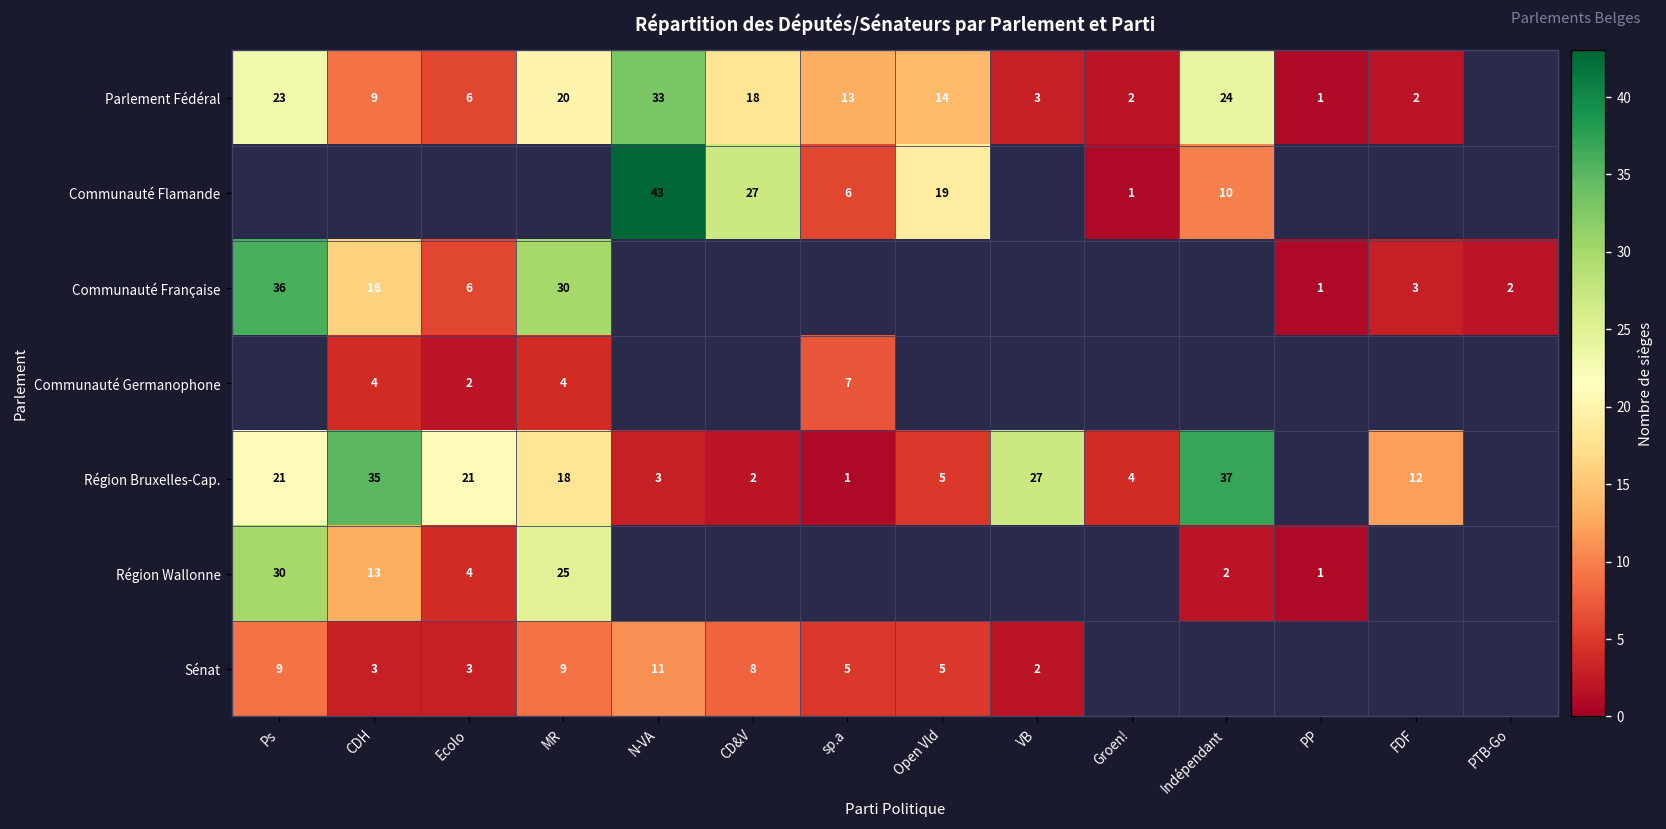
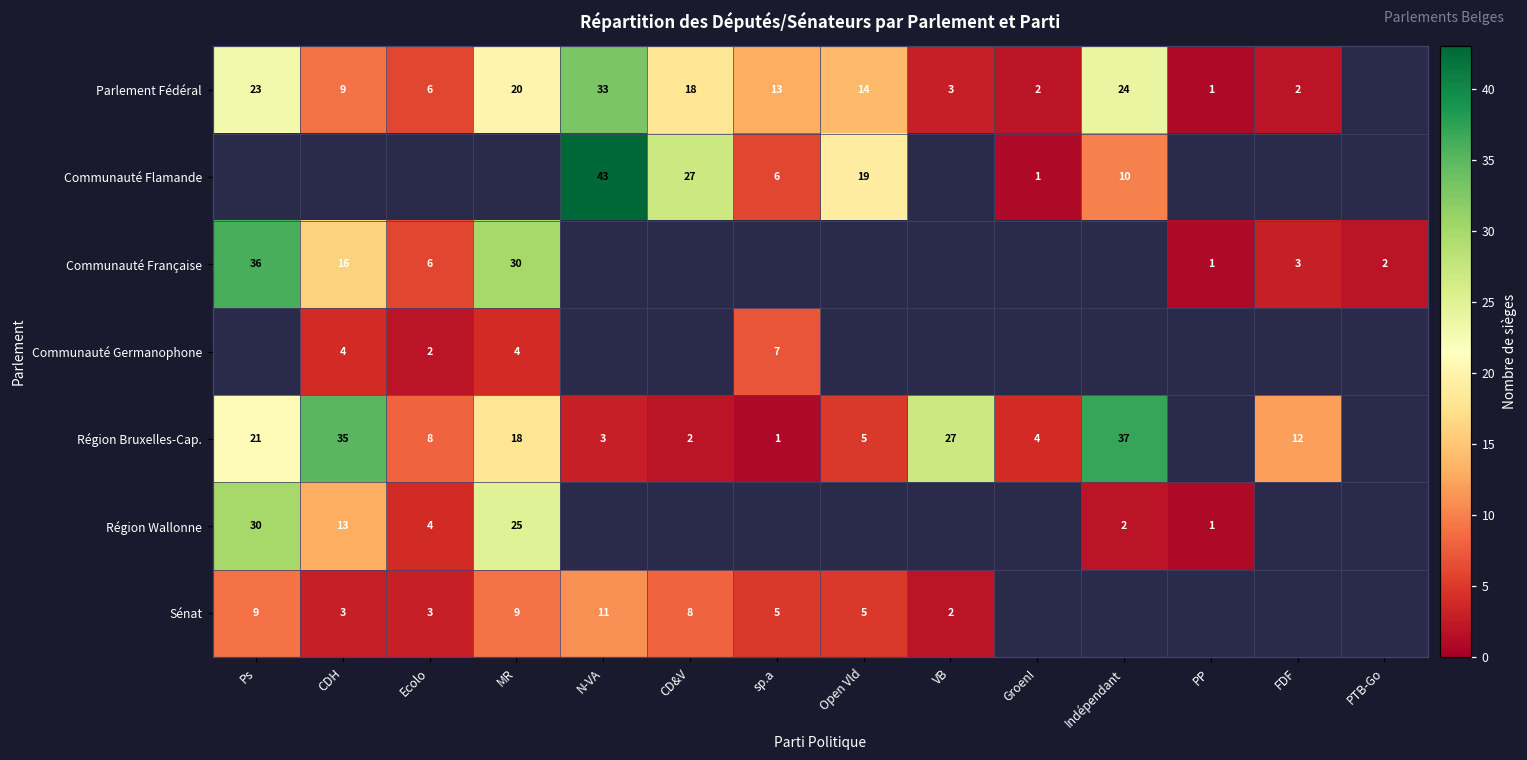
  {
    "Parlement Fédéral": {
      "Ps": 23,
      "CDH": 9,
      "Ecolo": 6,
      "MR": 20,
      "N-VA": 33,
      "CD&V": 18,
      "sp.a": 13,
      "Open Vld": 14,
      "VB": 3,
      "Groen!": 2,
      "Indépendant": 24,
      "PP": 1,
      "FDF": 2
    },
    "Communauté Flamande": {
      "N-VA": 43,
      "CD&V": 27,
      "sp.a": 6,
      "Open Vld": 19,
      "Groen!": 1,
      "Indépendant": 10
    },
    "Communauté Française": {
      "Ps": 36,
      "CDH": 16,
      "Ecolo": 6,
      "MR": 30,
      "PP": 1,
      "FDF": 3,
      "PTB-Go": 2
    },
    "Communauté Germanophone": {
      "CDH": 4,
      "Ecolo": 2,
      "MR": 4,
      "sp.a": 7
    },
    "Région Bruxelles-Cap.": {
      "Ps": 21,
      "CDH": 35,
-     "Ecolo": 21,
+     "Ecolo": 8,
      "MR": 18,
      "N-VA": 3,
      "CD&V": 2,
      "sp.a": 1,
      "Open Vld": 5,
      "VB": 27,
      "Groen!": 4,
      "Indépendant": 37,
      "FDF": 12
    },
    "Région Wallonne": {
      "Ps": 30,
      "CDH": 13,
      "Ecolo": 4,
      "MR": 25,
      "Indépendant": 2,
      "PP": 1
    },
    "Sénat": {
      "Ps": 9,
      "CDH": 3,
      "Ecolo": 3,
      "MR": 9,
      "N-VA": 11,
      "CD&V": 8,
      "sp.a": 5,
      "Open Vld": 5,
      "VB": 2
    }
  }
